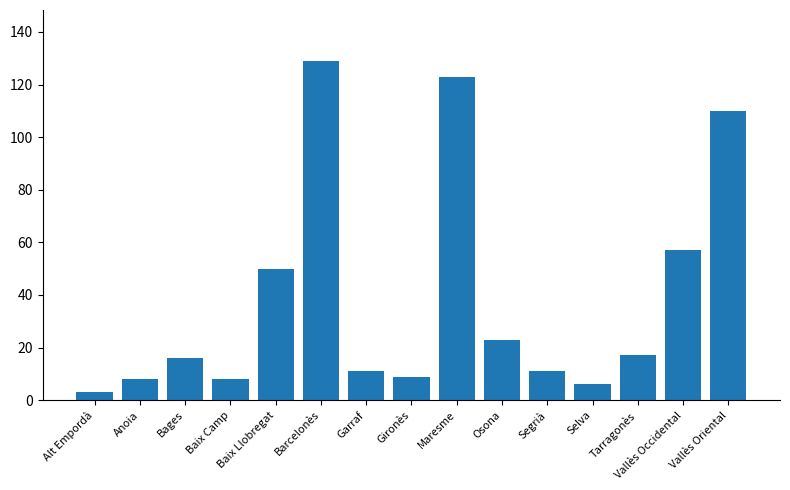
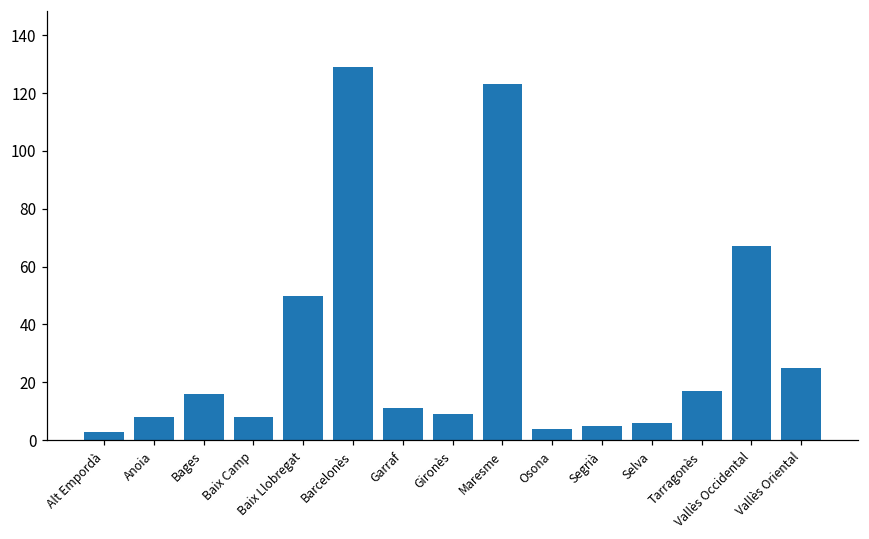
  {
    "Alt Empordà": 3,
    "Anoia": 8,
    "Bages": 16,
    "Baix Camp": 8,
    "Baix Llobregat": 50,
    "Barcelonès": 129,
    "Garraf": 11,
    "Gironès": 9,
    "Maresme": 123,
-   "Osona": 23,
-   "Segrià": 11,
+   "Osona": 4,
+   "Segrià": 5,
    "Selva": 6,
    "Tarragonès": 17,
-   "Vallès Occidental": 57,
-   "Vallès Oriental": 110
+   "Vallès Occidental": 67,
+   "Vallès Oriental": 25
  }
